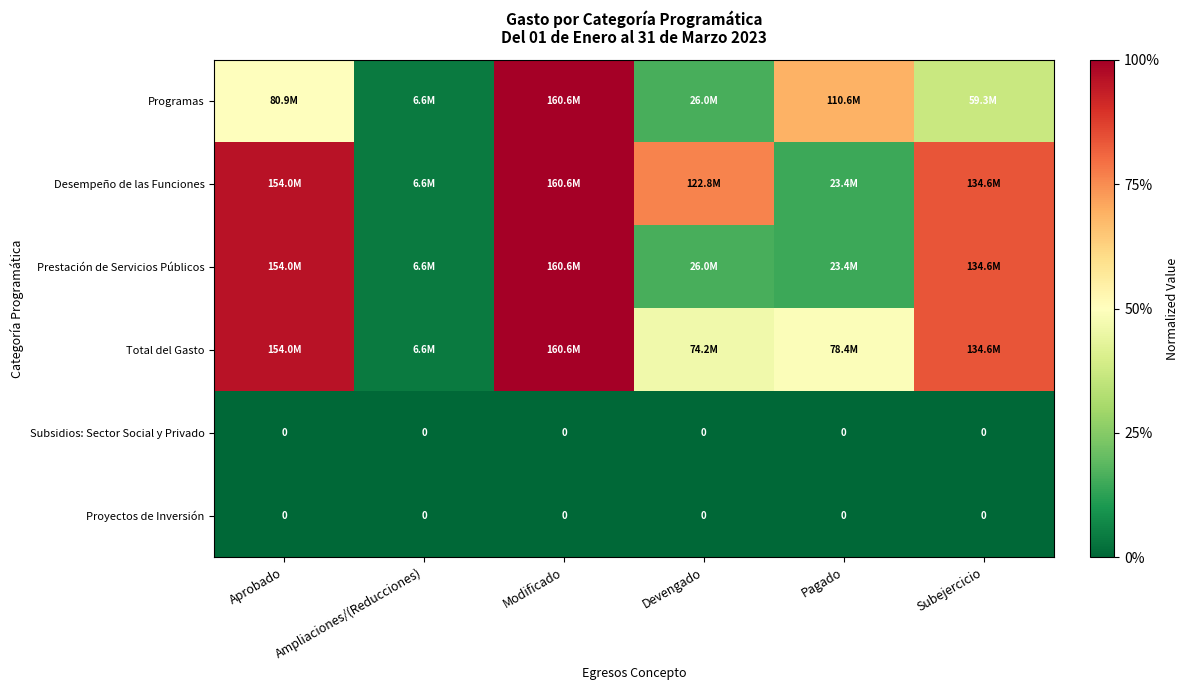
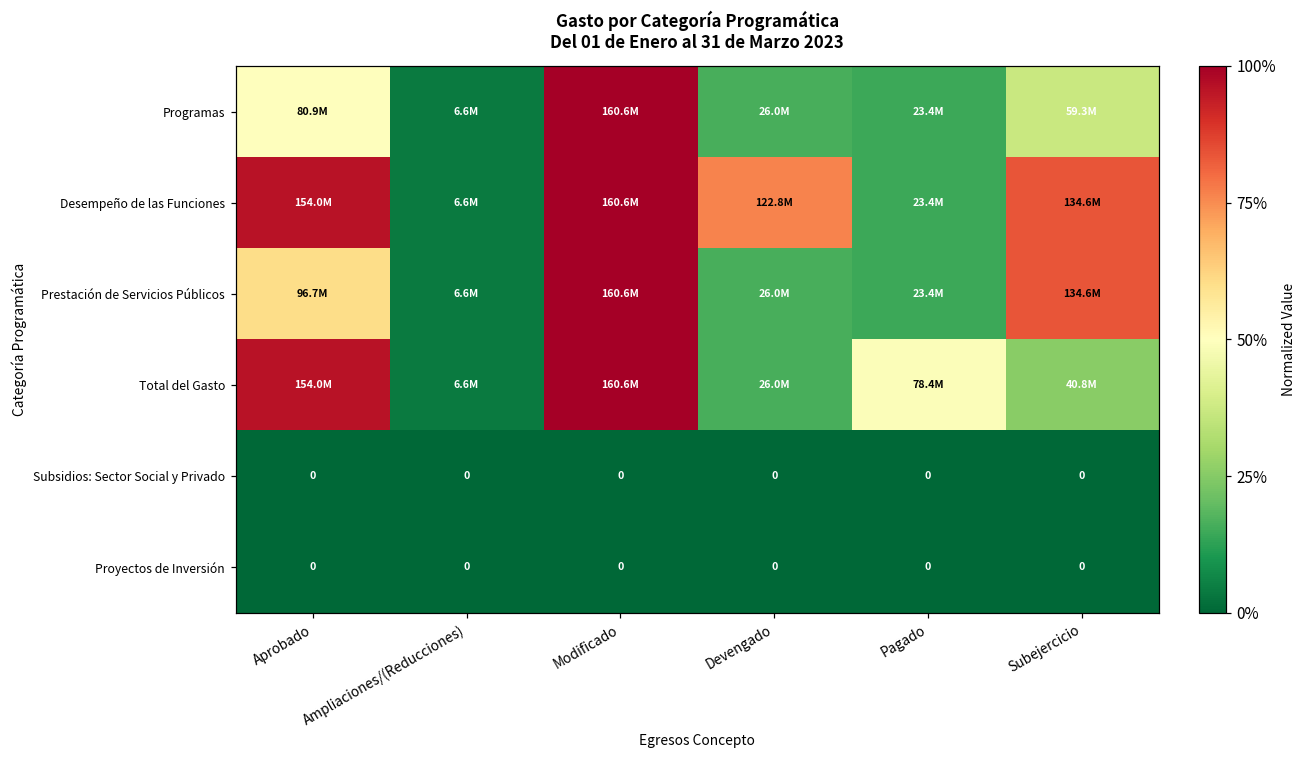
  {
    "Programas": {
      "Aprobado": "80.9M",
      "Ampliaciones/(Reducciones)": "6.6M",
      "Modificado": "160.6M",
      "Devengado": "26.0M",
-     "Pagado": "110.6M",
+     "Pagado": "23.4M",
      "Subejercicio": "59.3M"
    },
    "Desempeño de las Funciones": {
      "Aprobado": "154.0M",
      "Ampliaciones/(Reducciones)": "6.6M",
      "Modificado": "160.6M",
      "Devengado": "122.8M",
      "Pagado": "23.4M",
      "Subejercicio": "134.6M"
    },
    "Prestación de Servicios Públicos": {
-     "Aprobado": "154.0M",
+     "Aprobado": "96.7M",
      "Ampliaciones/(Reducciones)": "6.6M",
      "Modificado": "160.6M",
      "Devengado": "26.0M",
      "Pagado": "23.4M",
      "Subejercicio": "134.6M"
    },
    "Total del Gasto": {
      "Aprobado": "154.0M",
      "Ampliaciones/(Reducciones)": "6.6M",
      "Modificado": "160.6M",
-     "Devengado": "74.2M",
+     "Devengado": "26.0M",
      "Pagado": "78.4M",
-     "Subejercicio": "134.6M"
+     "Subejercicio": "40.8M"
    },
    "Subsidios: Sector Social y Privado": {
      "Aprobado": "0",
      "Ampliaciones/(Reducciones)": "0",
      "Modificado": "0",
      "Devengado": "0",
      "Pagado": "0",
      "Subejercicio": "0"
    },
    "Proyectos de Inversión": {
      "Aprobado": "0",
      "Ampliaciones/(Reducciones)": "0",
      "Modificado": "0",
      "Devengado": "0",
      "Pagado": "0",
      "Subejercicio": "0"
    }
  }
